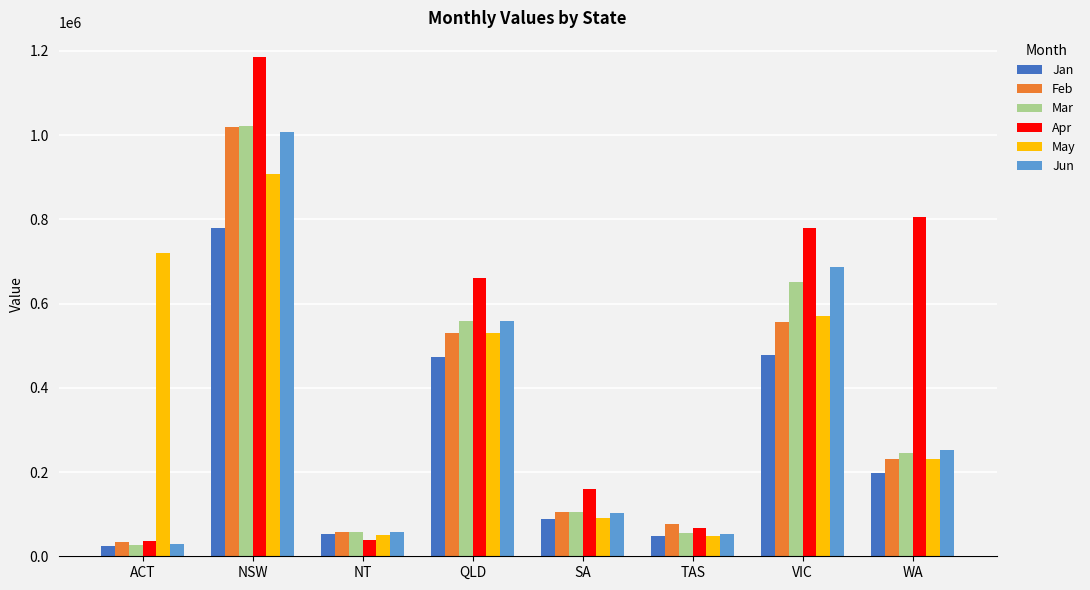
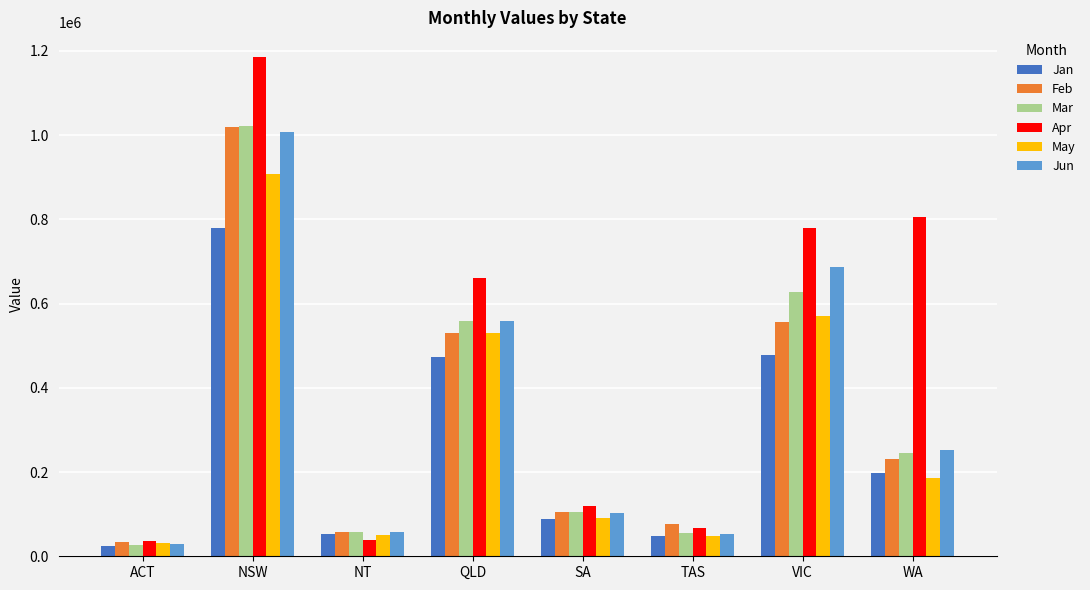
  {
    "Feb": {
      "ACT": 30000,
      "NSW": 1020000,
      "NT": 60000,
      "QLD": 530000,
      "SA": 100000,
      "TAS": 80000,
      "VIC": 560000,
      "WA": 230000
    },
    "Mar": {
      "ACT": 30000,
      "NSW": 1020000,
      "NT": 60000,
      "QLD": 560000,
      "SA": 110000,
      "TAS": 60000,
-     "VIC": 650000,
+     "VIC": 630000,
      "WA": 250000
    },
    "Apr": {
      "ACT": 40000,
      "NSW": 1180000,
      "NT": 40000,
      "QLD": 660000,
-     "SA": 160000,
+     "SA": 120000,
      "TAS": 70000,
      "VIC": 780000,
      "WA": 810000
    },
    "May": {
-     "ACT": 720000,
+     "ACT": 30000,
      "NSW": 910000,
      "NT": 50000,
      "QLD": 530000,
      "SA": 90000,
      "TAS": 50000,
      "VIC": 570000,
-     "WA": 230000
+     "WA": 190000
    }
  }
